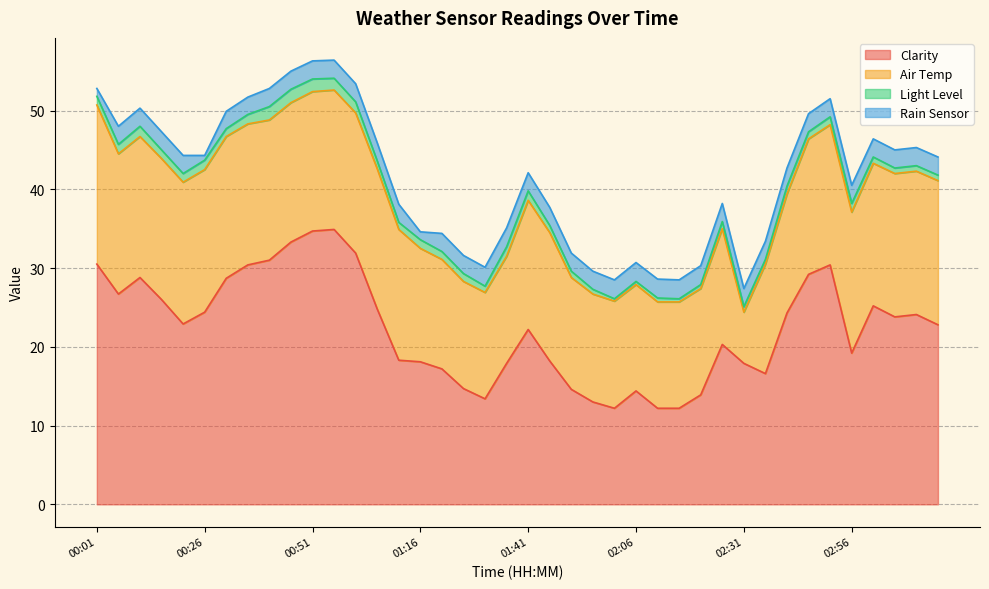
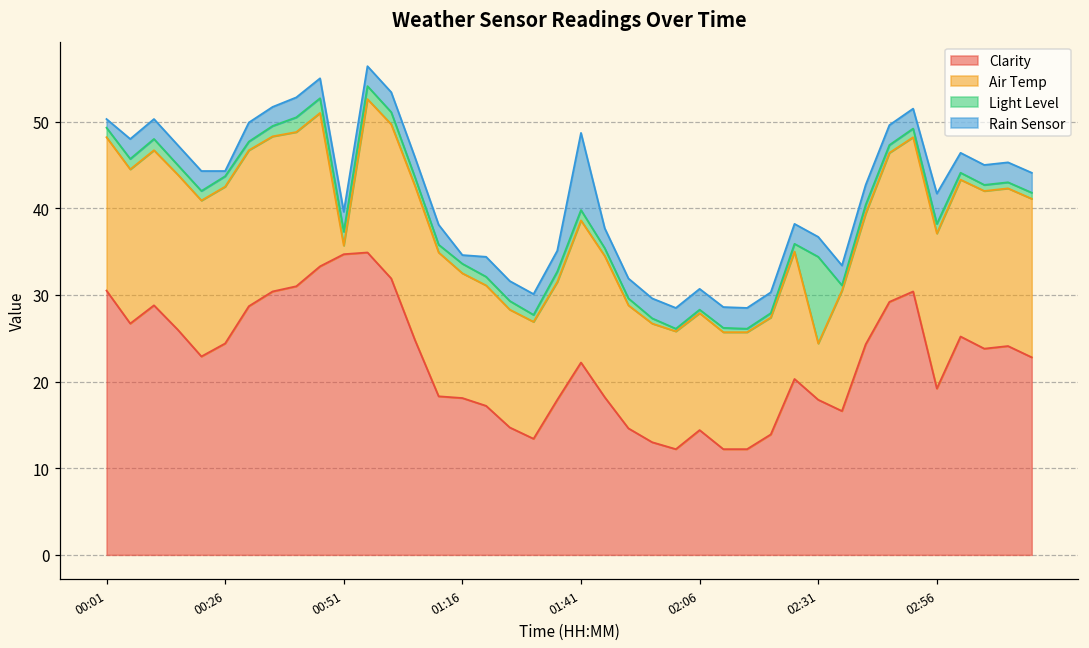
  {
    "Clarity": {
      "00:01": 31,
      "00:26": 24,
      "00:51": 35,
      "01:16": 18,
      "01:41": 22,
      "02:06": 14,
      "02:31": 18,
      "02:56": 19
    },
    "Air Temp": {
-     "00:01": 20,
+     "00:01": 18,
      "00:26": 18,
-     "00:51": 18,
+     "00:51": 1,
      "01:16": 14,
      "01:41": 16,
      "02:06": 13,
      "02:31": 7,
      "02:56": 18
    },
    "Light Level": {
      "00:01": 1,
      "00:26": 1,
      "00:51": 2,
      "01:16": 1,
      "01:41": 1,
      "02:06": 0,
-     "02:31": 1,
+     "02:31": 10,
      "02:56": 1
    },
    "Rain Sensor": {
      "00:01": 1,
      "00:26": 1,
      "00:51": 2,
      "01:16": 1,
-     "01:41": 2,
+     "01:41": 9,
      "02:06": 2,
      "02:31": 2,
-     "02:56": 2
+     "02:56": 4
    }
  }
